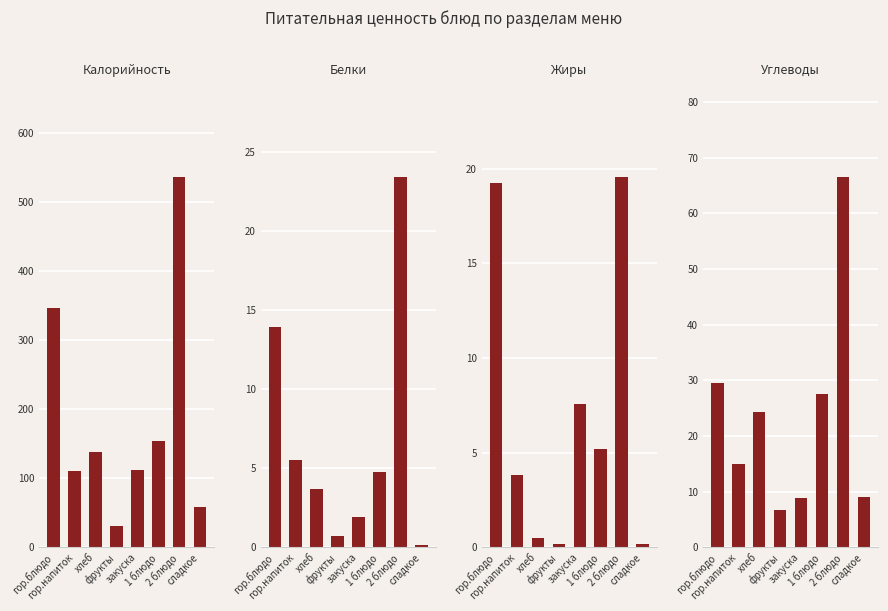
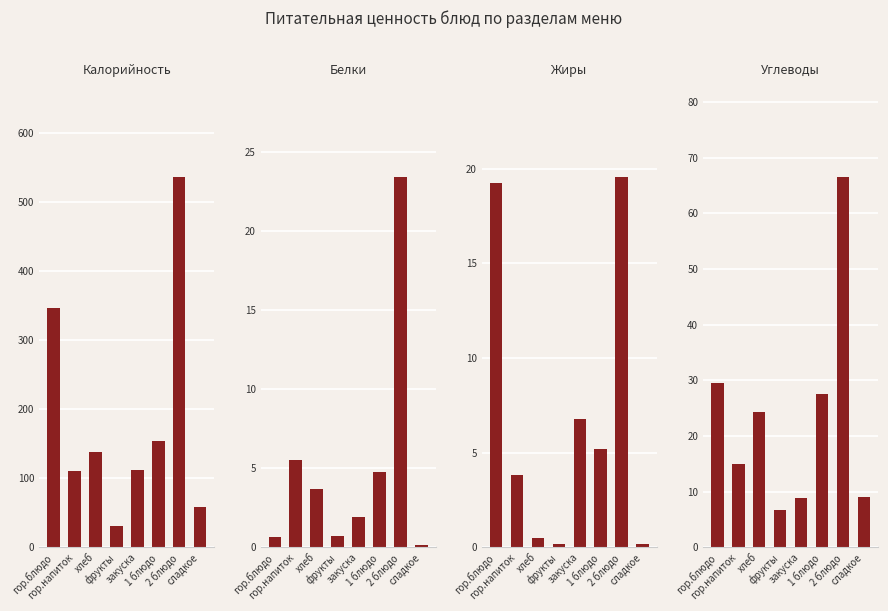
  {
    "Калорийность": {
      "гор.блюдо": 350,
      "гор.напиток": 110,
      "хлеб": 140,
      "фрукты": 30,
      "закуска": 110,
      "1 блюдо": 150,
      "2 блюдо": 540,
      "сладкое": 60
    },
    "Белки": {
-     "гор.блюдо": 14.0,
+     "гор.блюдо": 0.6,
      "гор.напиток": 5.5,
      "хлеб": 3.7,
      "фрукты": 0.7,
      "закуска": 1.9,
      "1 блюдо": 4.8,
      "2 блюдо": 23.4,
      "сладкое": 0.2
    },
    "Жиры": {
      "гор.блюдо": 19.2,
      "гор.напиток": 3.8,
      "хлеб": 0.5,
      "фрукты": 0.2,
-     "закуска": 7.6,
+     "закуска": 6.8,
      "1 блюдо": 5.2,
      "2 блюдо": 19.5,
      "сладкое": 0.2
    },
    "Углеводы": {
      "гор.блюдо": 29,
      "гор.напиток": 15,
      "хлеб": 24,
      "фрукты": 7,
      "закуска": 9,
      "1 блюдо": 28,
      "2 блюдо": 66,
      "сладкое": 9
    }
  }
